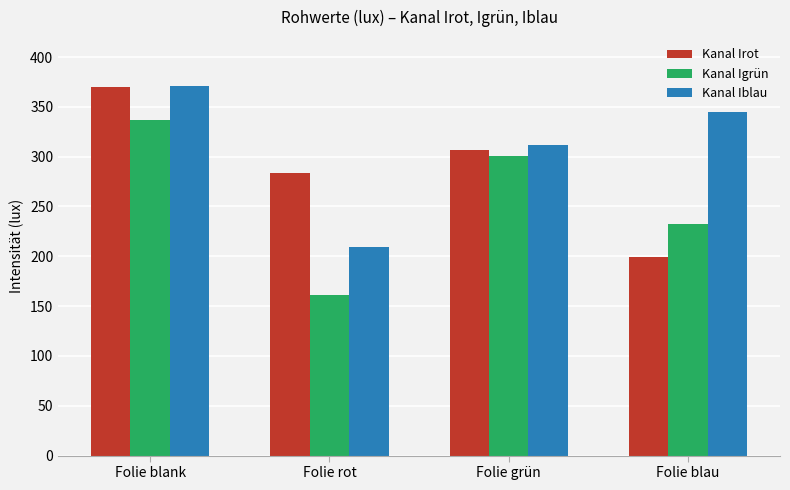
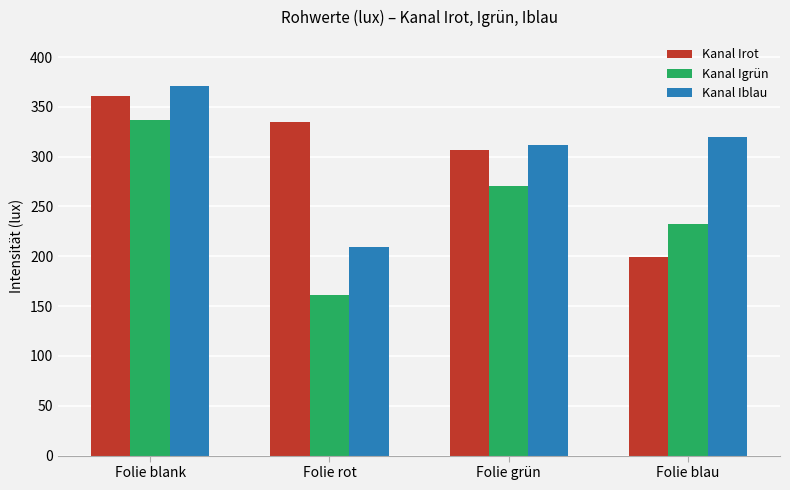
  {
    "Kanal Irot": {
-     "Folie blank": 370,
-     "Folie rot": 280,
+     "Folie blank": 360,
+     "Folie rot": 340,
      "Folie grün": 310,
      "Folie blau": 200
    },
    "Kanal Igrün": {
      "Folie blank": 340,
      "Folie rot": 160,
-     "Folie grün": 300,
+     "Folie grün": 270,
      "Folie blau": 230
    },
    "Kanal Iblau": {
      "Folie blank": 370,
      "Folie rot": 210,
      "Folie grün": 310,
-     "Folie blau": 350
+     "Folie blau": 320
    }
  }
